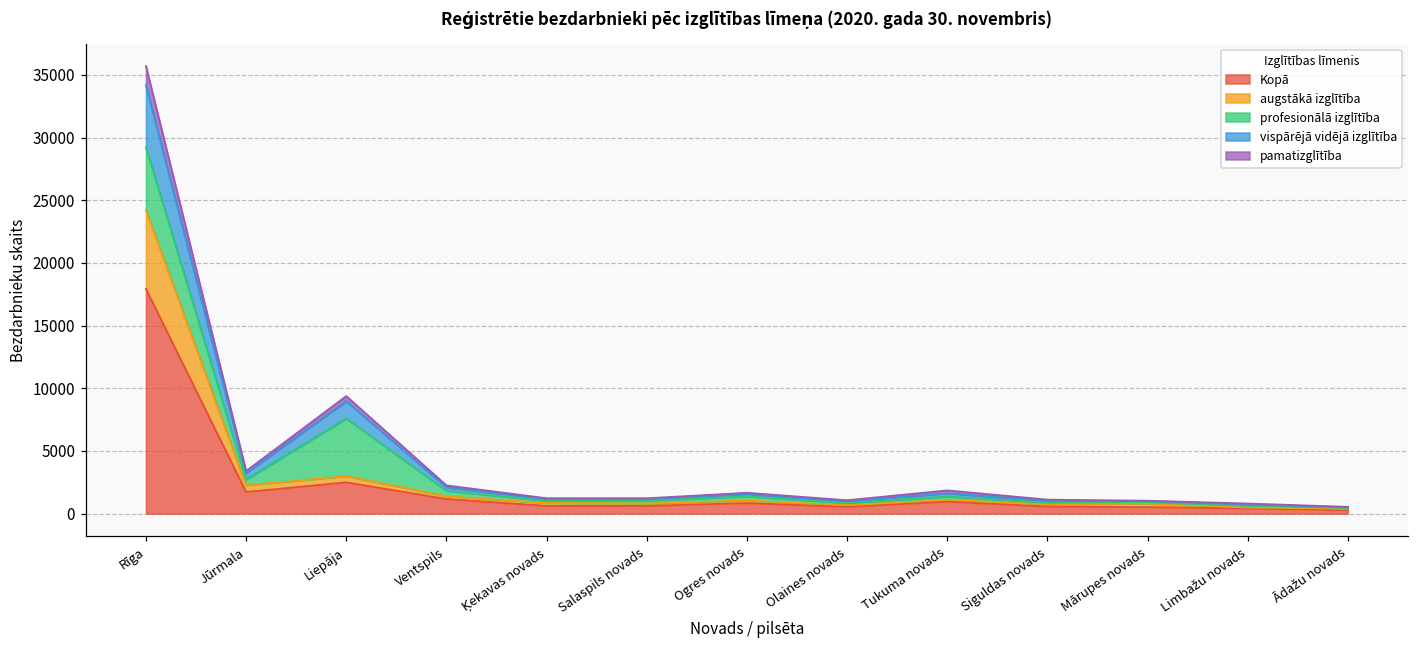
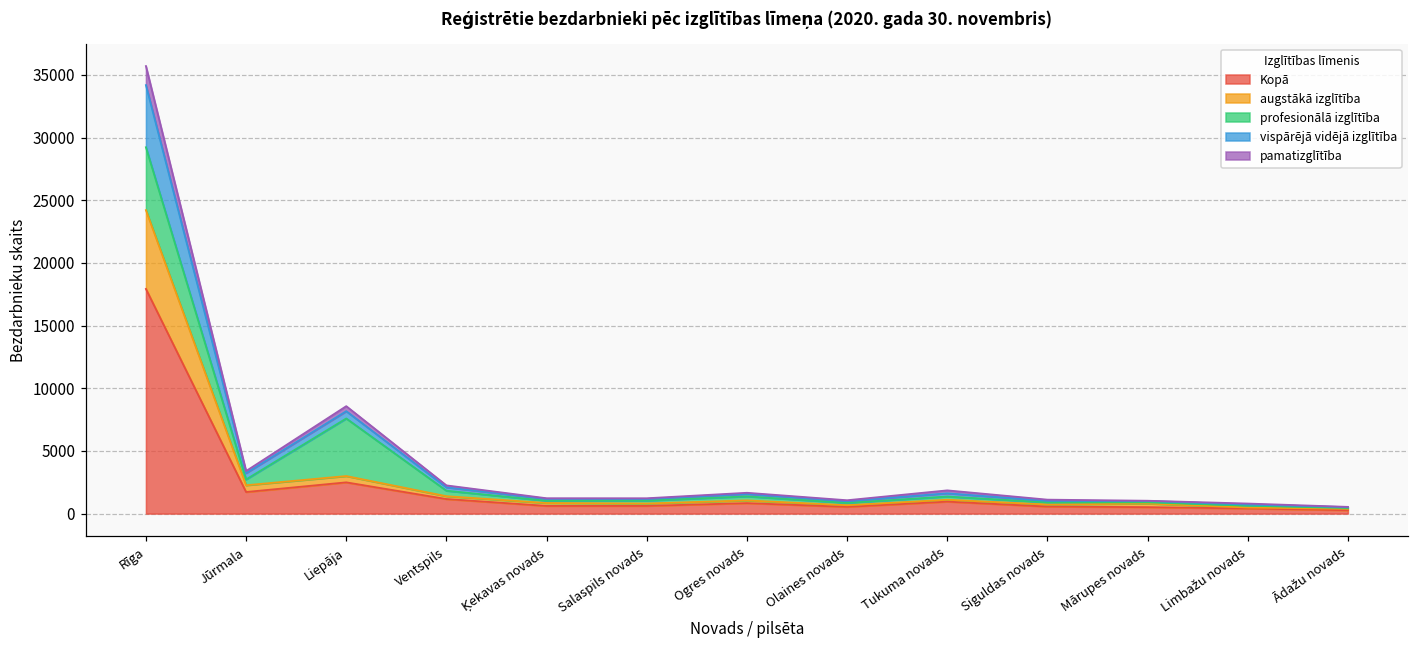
  {
    "Kopā": {
      "Rīga": 17900,
      "Jūrmala": 1700,
      "Liepāja": 2500,
      "Ventspils": 1200,
      "Ķekavas novads": 600,
      "Mārupes novads": 500
    },
    "augstākā izglītība": {
      "Rīga": 6300,
      "Jūrmala": 500,
      "Liepāja": 500,
      "Ventspils": 200
    },
    "profesionālā izglītība": {
      "Rīga": 5000,
      "Jūrmala": 500,
      "Liepāja": 4600,
      "Ventspils": 400,
      "Tukuma novads": 300
    },
    "vispārējā vidējā izglītība": {
      "Rīga": 5000,
-     "Liepāja": 1400,
+     "Liepāja": 600,
      "Tukuma novads": 300
    },
    "pamatizglītība": {
      "Rīga": 1500,
      "Liepāja": 400,
      "Tukuma novads": 200
    }
  }
